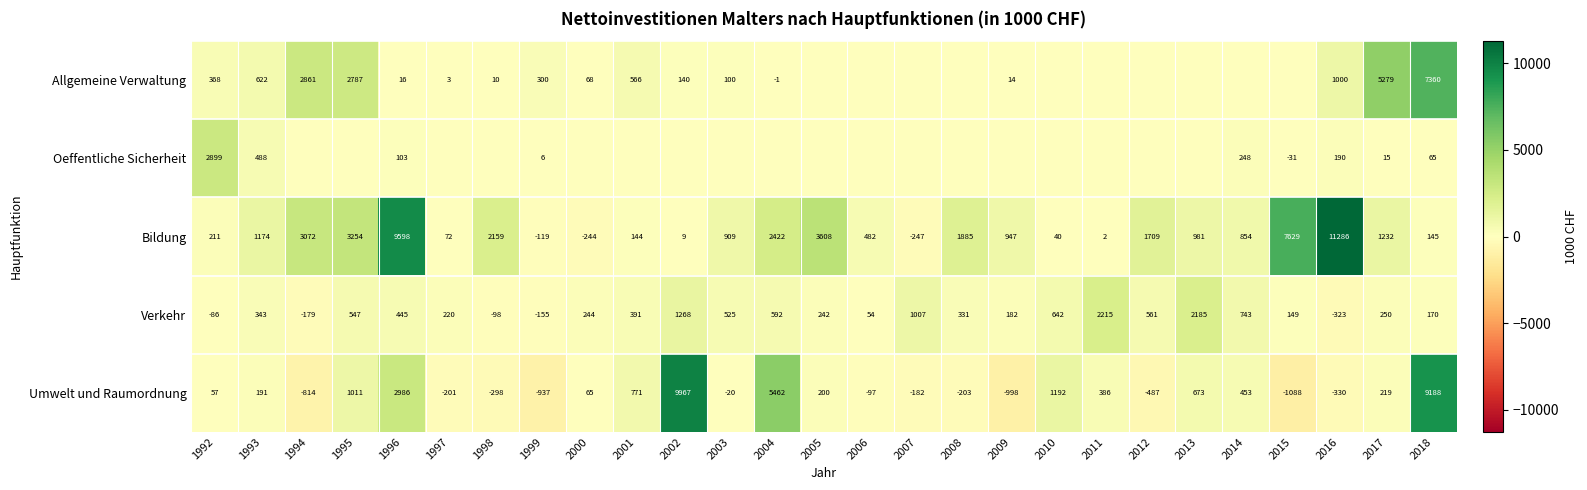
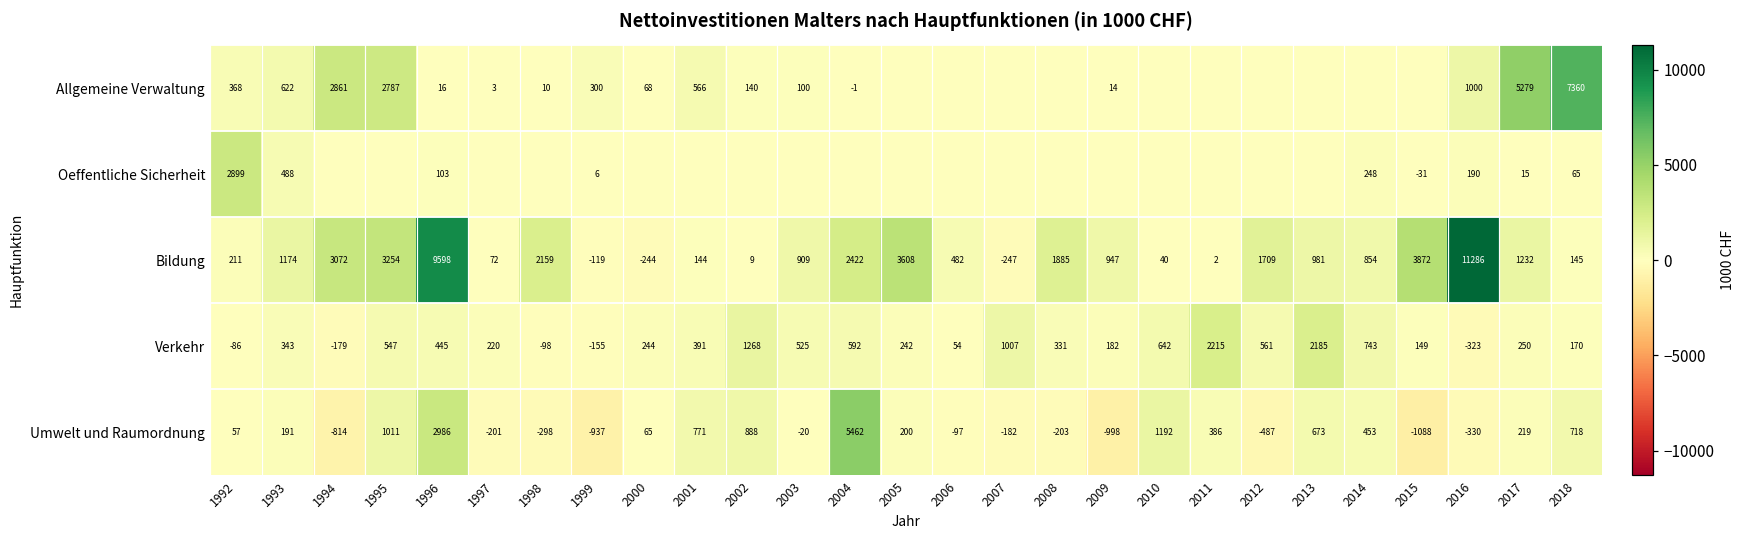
  {
    "Allgemeine Verwaltung": {
      "1992": 368,
      "1993": 622,
      "1994": 2861,
      "1995": 2787,
      "1996": 16,
      "1997": 3,
      "1998": 10,
      "1999": 300,
      "2000": 68,
      "2001": 566,
      "2002": 140,
      "2003": 100,
      "2004": -1,
      "2009": 14,
      "2016": 1000,
      "2017": 5279,
      "2018": 7360
    },
    "Oeffentliche Sicherheit": {
      "1992": 2899,
      "1993": 488,
      "1996": 103,
      "1999": 6,
      "2014": 248,
      "2015": -31,
      "2016": 190,
      "2017": 15,
      "2018": 65
    },
    "Bildung": {
      "1992": 211,
      "1993": 1174,
      "1994": 3072,
      "1995": 3254,
      "1996": 9598,
      "1997": 72,
      "1998": 2159,
      "1999": -119,
      "2000": -244,
      "2001": 144,
      "2002": 9,
      "2003": 909,
      "2004": 2422,
      "2005": 3608,
      "2006": 482,
      "2007": -247,
      "2008": 1885,
      "2009": 947,
      "2010": 40,
      "2011": 2,
      "2012": 1709,
      "2013": 981,
      "2014": 854,
-     "2015": 7629,
+     "2015": 3872,
      "2016": 11286,
      "2017": 1232,
      "2018": 145
    },
    "Verkehr": {
      "1992": -86,
      "1993": 343,
      "1994": -179,
      "1995": 547,
      "1996": 445,
      "1997": 220,
      "1998": -98,
      "1999": -155,
      "2000": 244,
      "2001": 391,
      "2002": 1268,
      "2003": 525,
      "2004": 592,
      "2005": 242,
      "2006": 54,
      "2007": 1007,
      "2008": 331,
      "2009": 182,
      "2010": 642,
      "2011": 2215,
      "2012": 561,
      "2013": 2185,
      "2014": 743,
      "2015": 149,
      "2016": -323,
      "2017": 250,
      "2018": 170
    },
    "Umwelt und Raumordnung": {
      "1992": 57,
      "1993": 191,
      "1994": -814,
      "1995": 1011,
      "1996": 2986,
      "1997": -201,
      "1998": -298,
      "1999": -937,
      "2000": 65,
      "2001": 771,
-     "2002": 9967,
+     "2002": 888,
      "2003": -20,
      "2004": 5462,
      "2005": 200,
      "2006": -97,
      "2007": -182,
      "2008": -203,
      "2009": -998,
      "2010": 1192,
      "2011": 386,
      "2012": -487,
      "2013": 673,
      "2014": 453,
      "2015": -1088,
      "2016": -330,
      "2017": 219,
-     "2018": 9188
+     "2018": 718
    }
  }
